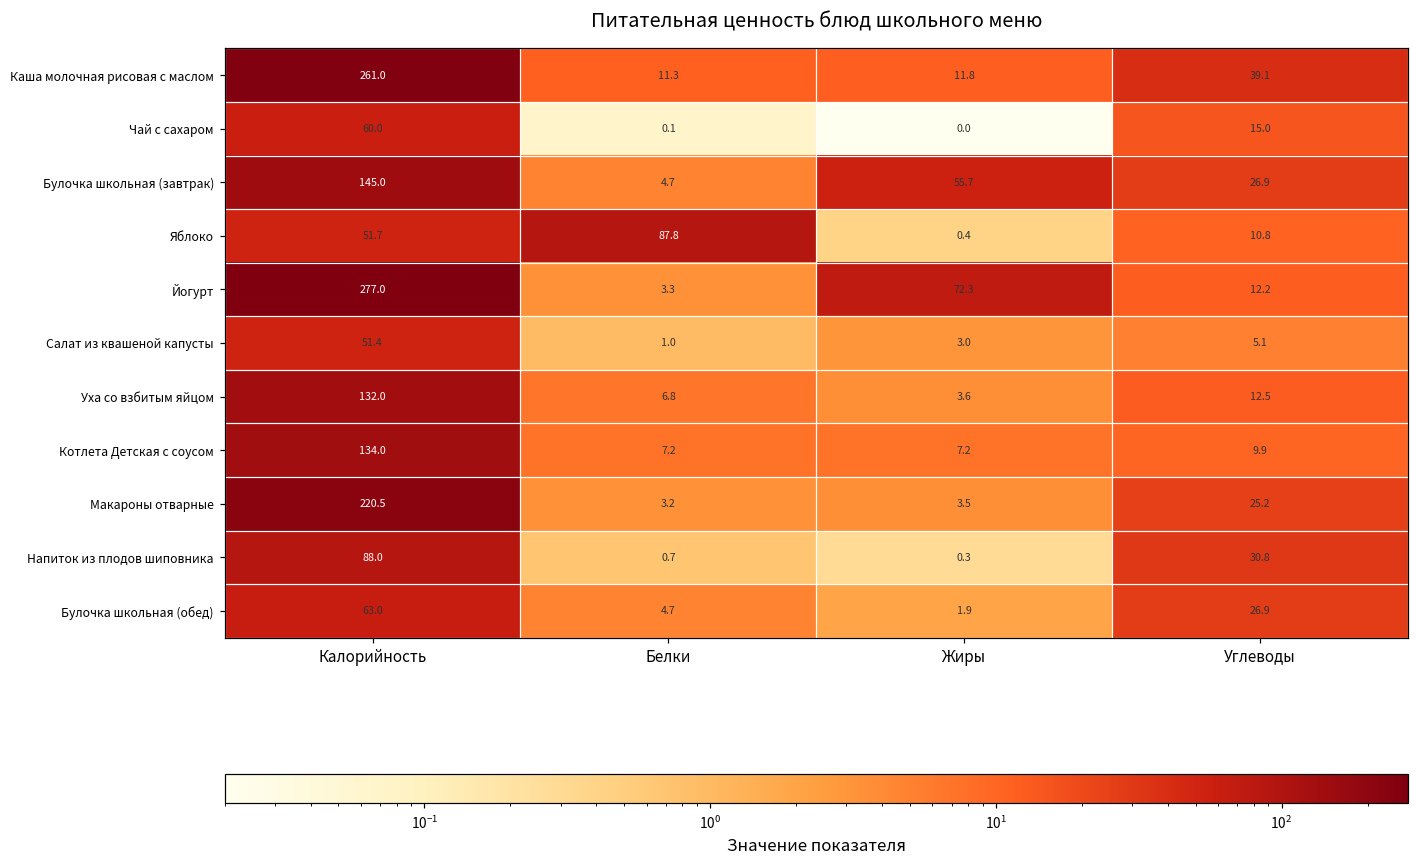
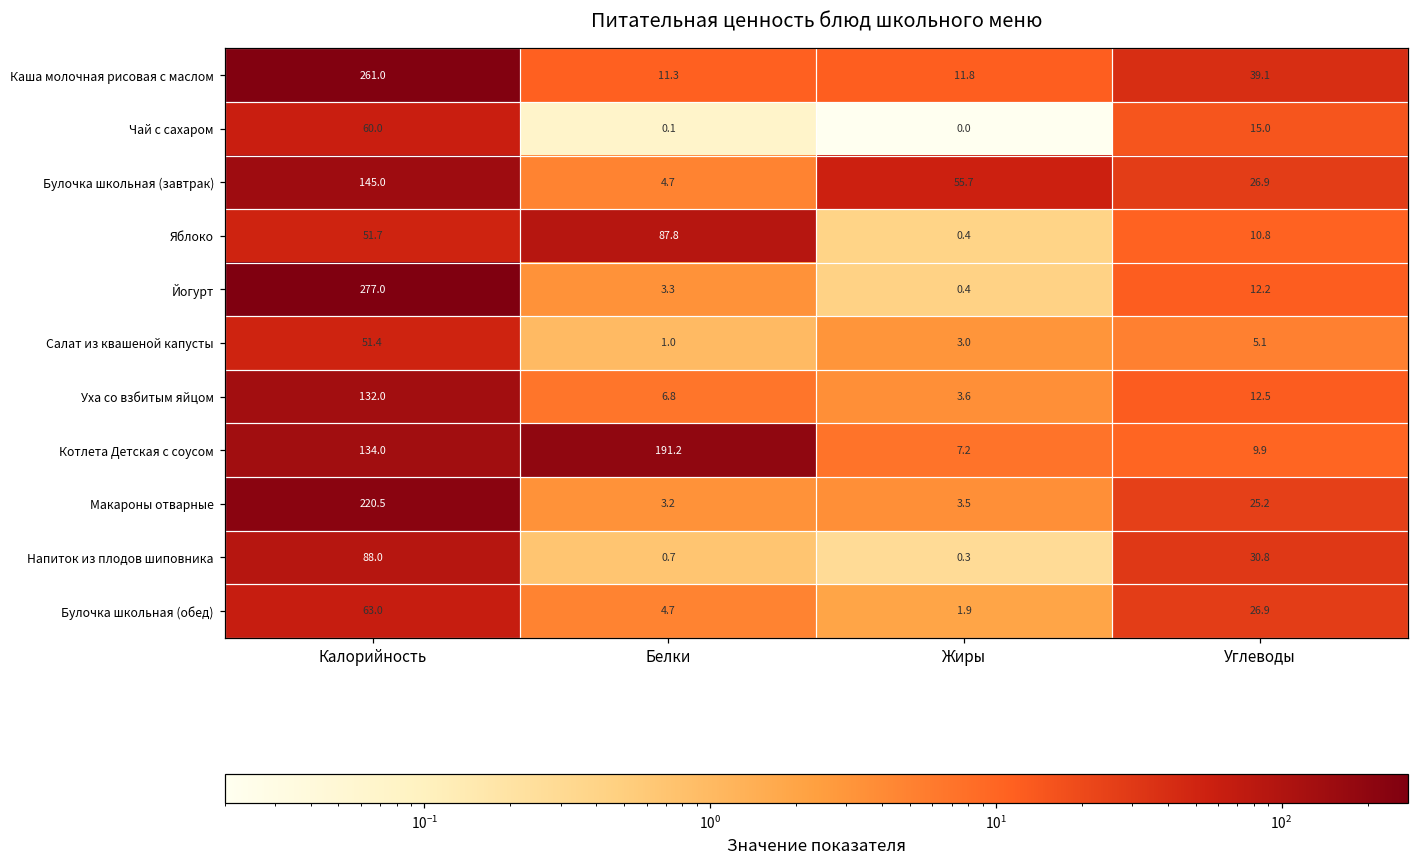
  {
    "Каша молочная рисовая с маслом": {
      "Калорийность": 261.0,
      "Белки": 11.3,
      "Жиры": 11.8,
      "Углеводы": 39.1
    },
    "Чай с сахаром": {
      "Калорийность": 60.0,
      "Белки": 0.1,
      "Жиры": 0.0,
      "Углеводы": 15.0
    },
    "Булочка школьная (завтрак)": {
      "Калорийность": 145.0,
      "Белки": 4.7,
      "Жиры": 55.7,
      "Углеводы": 26.9
    },
    "Яблоко": {
      "Калорийность": 51.7,
      "Белки": 87.8,
      "Жиры": 0.4,
      "Углеводы": 10.8
    },
    "Йогурт": {
      "Калорийность": 277.0,
      "Белки": 3.3,
-     "Жиры": 72.3,
+     "Жиры": 0.4,
      "Углеводы": 12.2
    },
    "Салат из квашеной капусты": {
      "Калорийность": 51.4,
      "Белки": 1.0,
      "Жиры": 3.0,
      "Углеводы": 5.1
    },
    "Уха со взбитым яйцом": {
      "Калорийность": 132.0,
      "Белки": 6.8,
      "Жиры": 3.6,
      "Углеводы": 12.5
    },
    "Котлета Детская с соусом": {
      "Калорийность": 134.0,
-     "Белки": 7.2,
+     "Белки": 191.2,
      "Жиры": 7.2,
      "Углеводы": 9.9
    },
    "Макароны отварные": {
      "Калорийность": 220.5,
      "Белки": 3.2,
      "Жиры": 3.5,
      "Углеводы": 25.2
    },
    "Напиток из плодов шиповника": {
      "Калорийность": 88.0,
      "Белки": 0.7,
      "Жиры": 0.3,
      "Углеводы": 30.8
    },
    "Булочка школьная (обед)": {
      "Калорийность": 63.0,
      "Белки": 4.7,
      "Жиры": 1.9,
      "Углеводы": 26.9
    }
  }
